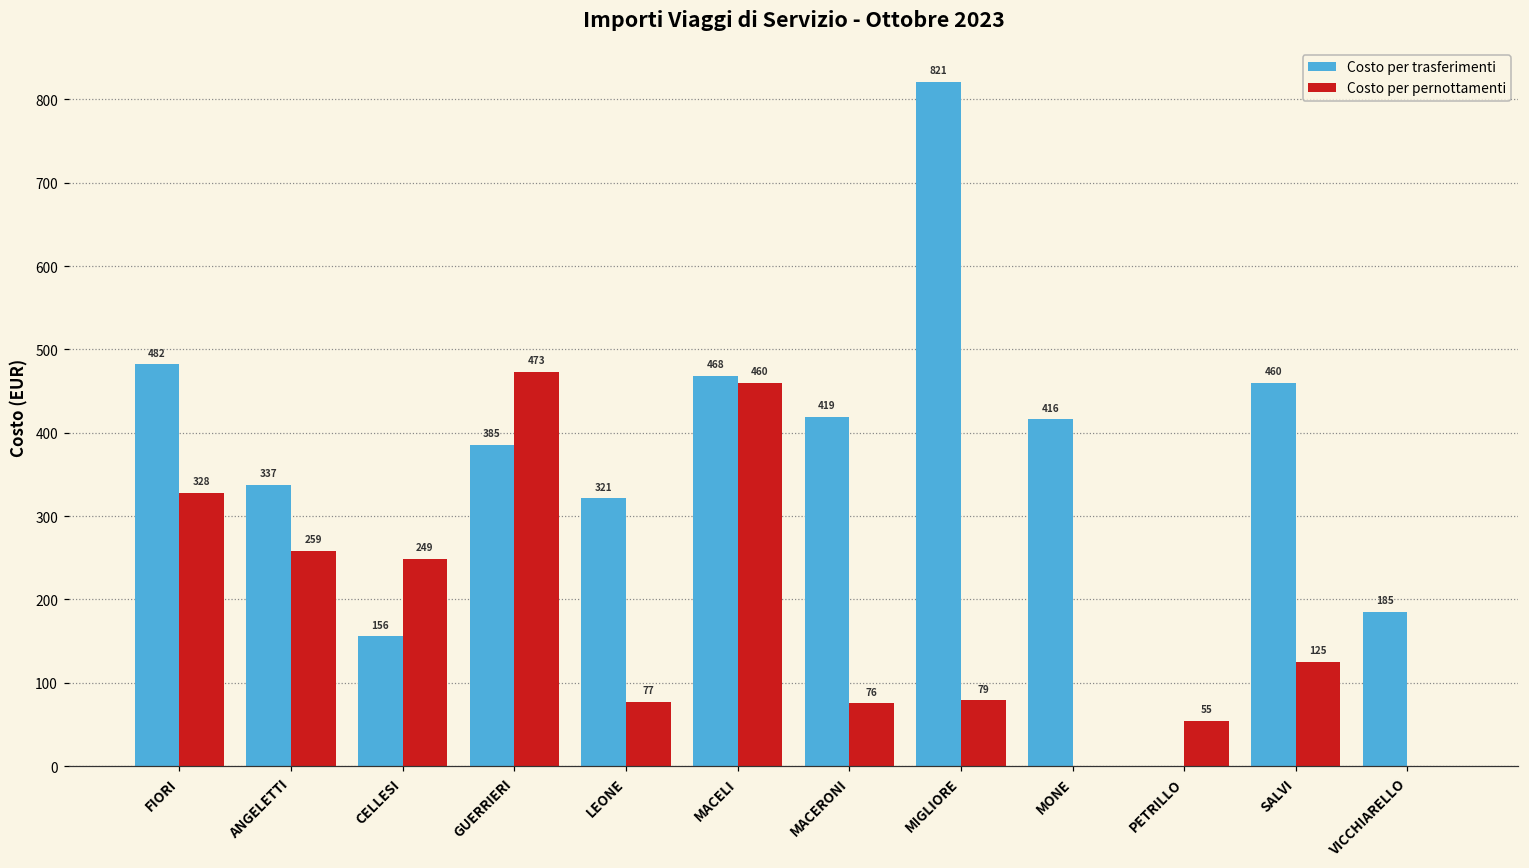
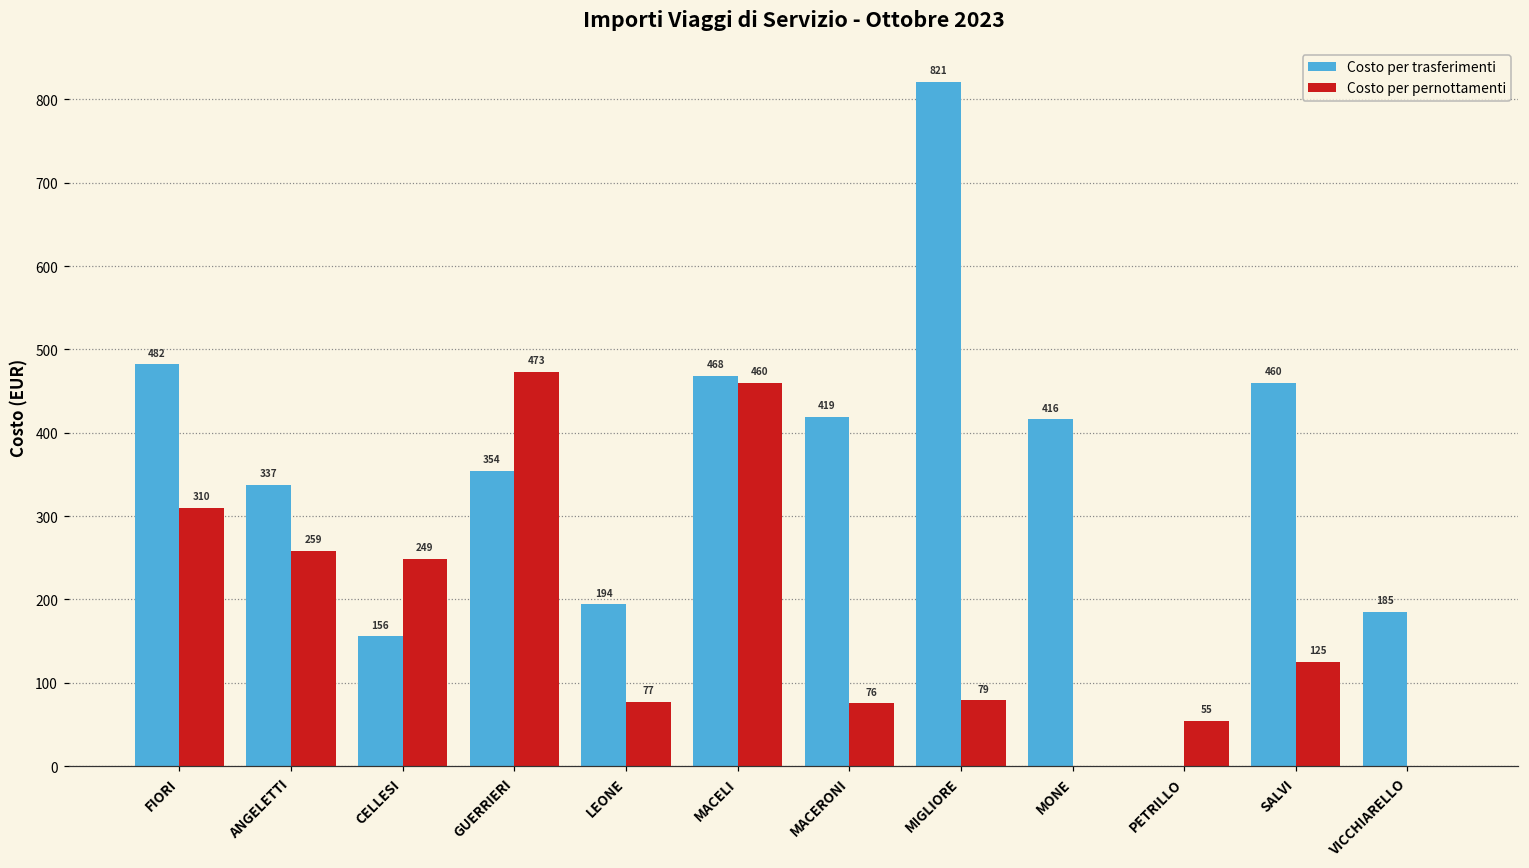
  {
    "Costo per trasferimenti": {
      "FIORI": 482,
      "ANGELETTI": 337,
      "CELLESI": 156,
-     "GUERRIERI": 385,
-     "LEONE": 321,
+     "GUERRIERI": 354,
+     "LEONE": 194,
      "MACELI": 468,
      "MACERONI": 419,
      "MIGLIORE": 821,
      "MONE": 416,
      "SALVI": 460,
      "VICCHIARELLO": 185
    },
    "Costo per pernottamenti": {
-     "FIORI": 328,
+     "FIORI": 310,
      "ANGELETTI": 259,
      "CELLESI": 249,
      "GUERRIERI": 473,
      "LEONE": 77,
      "MACELI": 460,
      "MACERONI": 76,
      "MIGLIORE": 79,
      "PETRILLO": 55,
      "SALVI": 125
    }
  }
